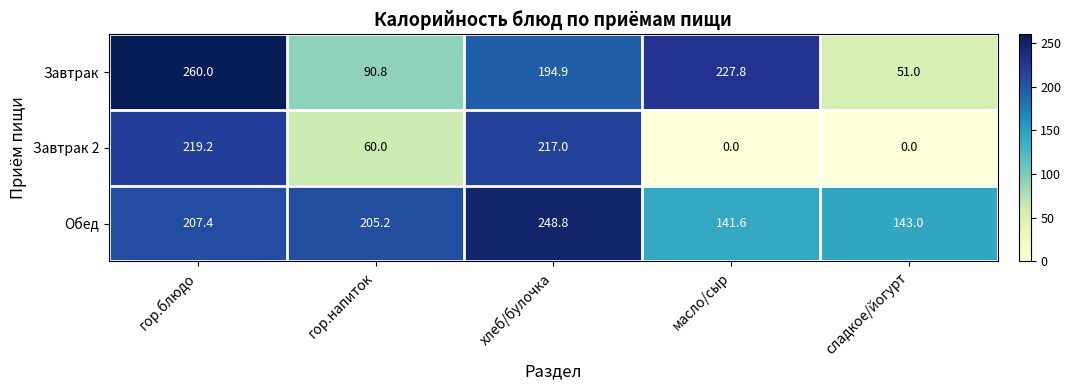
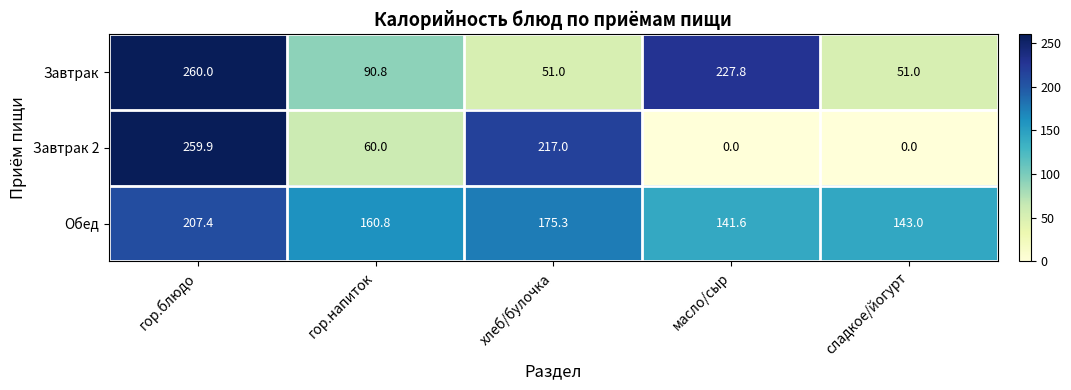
  {
    "Завтрак": {
      "гор.блюдо": 260.0,
      "гор.напиток": 90.8,
-     "хлеб/булочка": 194.9,
+     "хлеб/булочка": 51.0,
      "масло/сыр": 227.8,
      "сладкое/йогурт": 51.0
    },
    "Завтрак 2": {
-     "гор.блюдо": 219.2,
+     "гор.блюдо": 259.9,
      "гор.напиток": 60.0,
      "хлеб/булочка": 217.0,
      "масло/сыр": 0.0,
      "сладкое/йогурт": 0.0
    },
    "Обед": {
      "гор.блюдо": 207.4,
-     "гор.напиток": 205.2,
-     "хлеб/булочка": 248.8,
+     "гор.напиток": 160.8,
+     "хлеб/булочка": 175.3,
      "масло/сыр": 141.6,
      "сладкое/йогурт": 143.0
    }
  }
